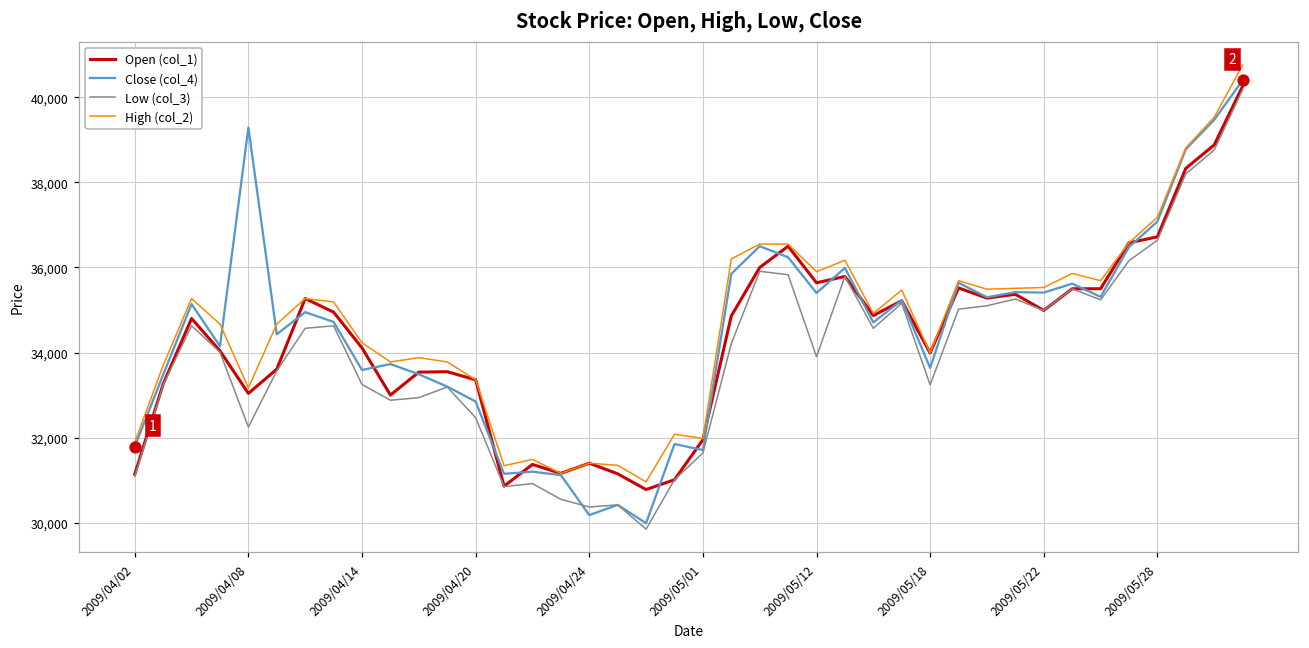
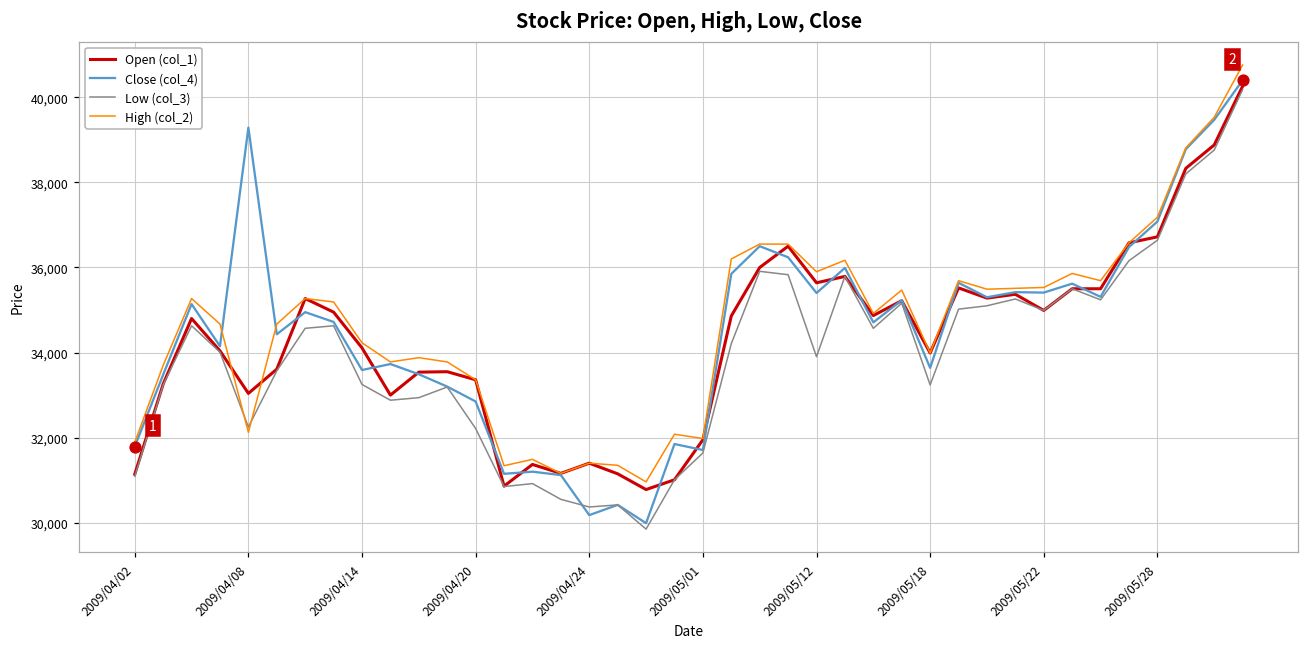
  {
    "Close (col_4)": {
      "2009/04/08": "39,300",
      "2009/04/14": "33,600",
      "2009/04/20": "32,900",
      "2009/04/24": "30,200",
      "2009/05/01": "31,700",
      "2009/05/12": "35,400",
      "2009/05/18": "33,600",
      "2009/05/22": "35,400",
      "2009/05/28": "37,100"
    },
    "Low (col_3)": {
      "2009/04/08": "32,300",
      "2009/04/14": "33,300",
-     "2009/04/20": "32,500",
+     "2009/04/20": "32,200",
      "2009/04/24": "30,400",
      "2009/05/01": "31,600",
      "2009/05/12": "33,900",
      "2009/05/18": "33,200",
      "2009/05/28": "36,600"
    },
    "High (col_2)": {
-     "2009/04/08": "33,200",
+     "2009/04/08": "32,100",
      "2009/04/14": "34,200",
      "2009/05/12": "35,900",
      "2009/05/22": "35,500",
      "2009/05/28": "37,200"
    }
  }
